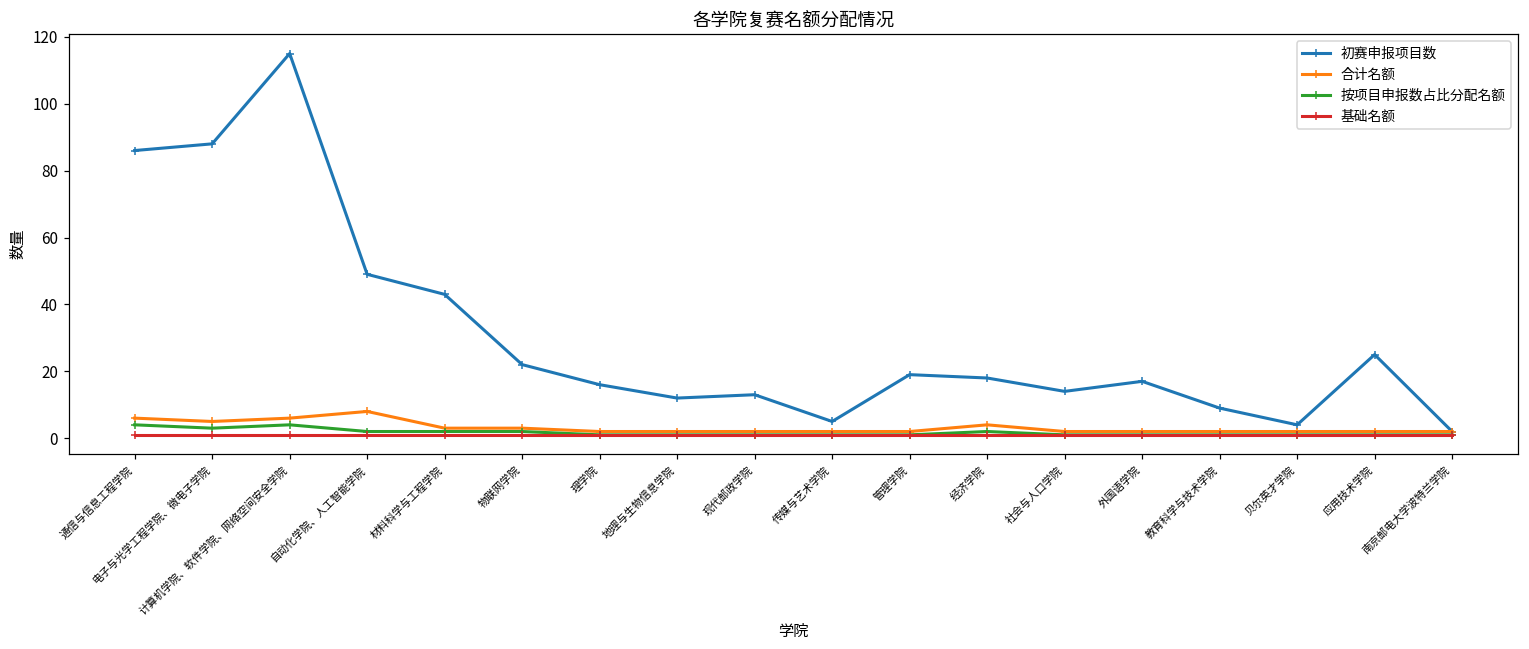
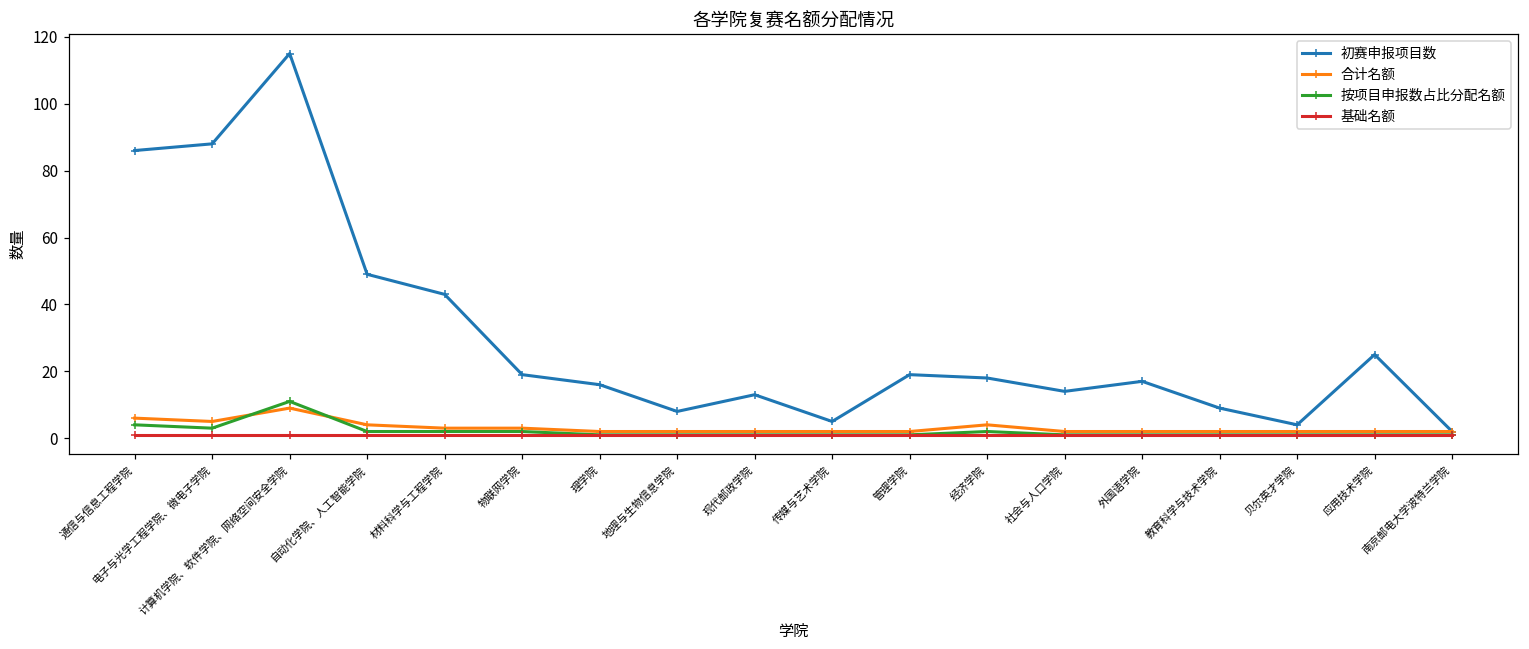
  {
    "初赛申报项目数": {
      "通信与信息工程学院": 86,
      "电子与光学工程学院、微电子学院": 88,
      "计算机学院、软件学院、网络空间安全学院": 115,
      "自动化学院、人工智能学院": 49,
      "材料科学与工程学院": 43,
-     "物联网学院": 22,
+     "物联网学院": 19,
      "理学院": 16,
-     "地理与生物信息学院": 12,
+     "地理与生物信息学院": 8,
      "现代邮政学院": 13,
      "传媒与艺术学院": 5,
      "管理学院": 19,
      "经济学院": 18,
      "社会与人口学院": 14,
      "外国语学院": 17,
      "教育科学与技术学院": 9,
      "贝尔英才学院": 4,
      "应用技术学院": 25
    },
    "合计名额": {
      "通信与信息工程学院": 6,
      "电子与光学工程学院、微电子学院": 5,
-     "计算机学院、软件学院、网络空间安全学院": 6,
-     "自动化学院、人工智能学院": 8,
+     "计算机学院、软件学院、网络空间安全学院": 9,
+     "自动化学院、人工智能学院": 4,
      "材料科学与工程学院": 3,
      "物联网学院": 3,
      "理学院": 2,
      "地理与生物信息学院": 2,
      "现代邮政学院": 2,
      "传媒与艺术学院": 2,
      "管理学院": 2,
      "经济学院": 4,
      "社会与人口学院": 2,
      "外国语学院": 2,
      "教育科学与技术学院": 2,
      "贝尔英才学院": 2,
      "应用技术学院": 2
    },
    "按项目申报数占比分配名额": {
      "通信与信息工程学院": 4,
      "电子与光学工程学院、微电子学院": 3,
-     "计算机学院、软件学院、网络空间安全学院": 4,
+     "计算机学院、软件学院、网络空间安全学院": 11,
      "自动化学院、人工智能学院": 2,
      "材料科学与工程学院": 2,
      "物联网学院": 2,
      "经济学院": 2
    },
    "基础名额": {
      "通信与信息工程学院": 1,
      "电子与光学工程学院、微电子学院": 1,
      "计算机学院、软件学院、网络空间安全学院": 1,
      "自动化学院、人工智能学院": 1,
      "材料科学与工程学院": 1,
      "物联网学院": 1,
      "经济学院": 1
    }
  }
